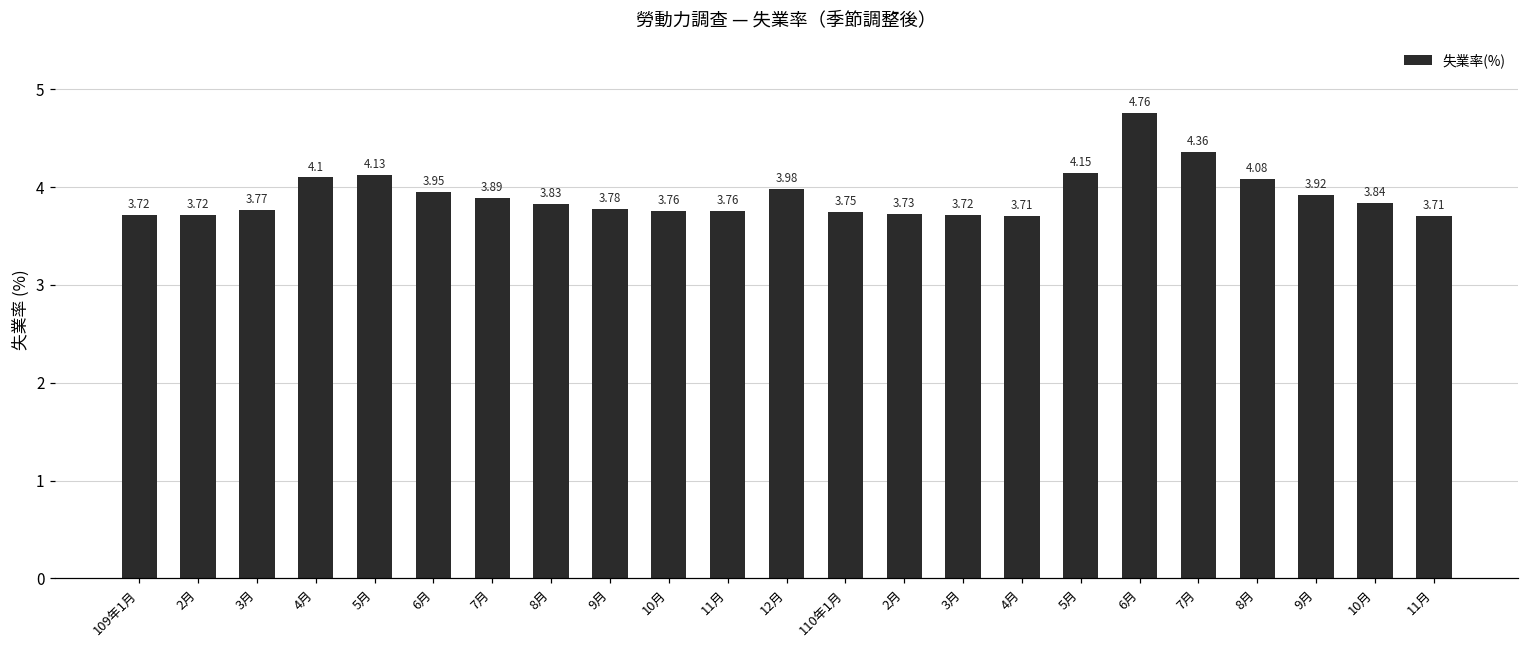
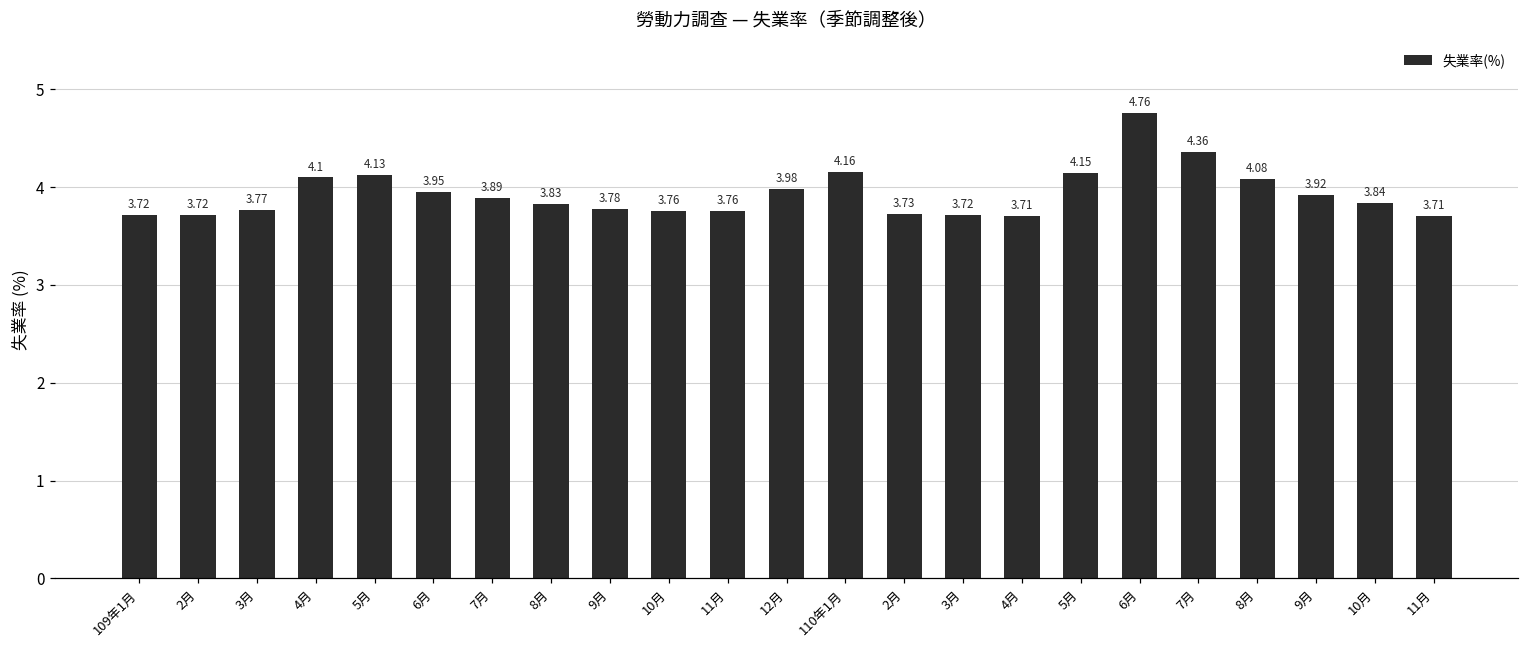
  {
    "109年1月": 3.72,
    "12月": 3.98,
-   "110年1月": 3.75
+   "110年1月": 4.16
  }
